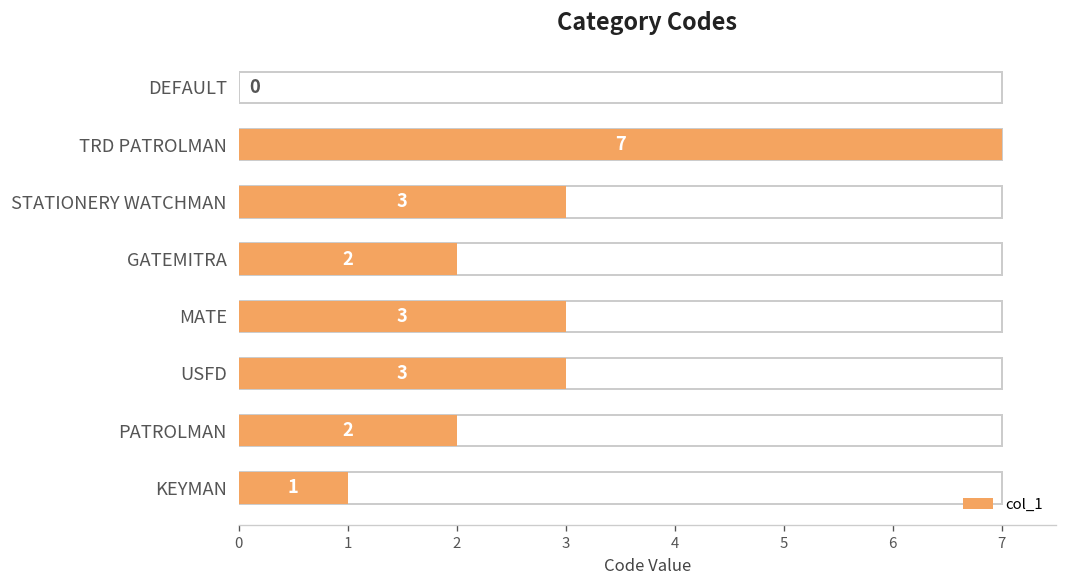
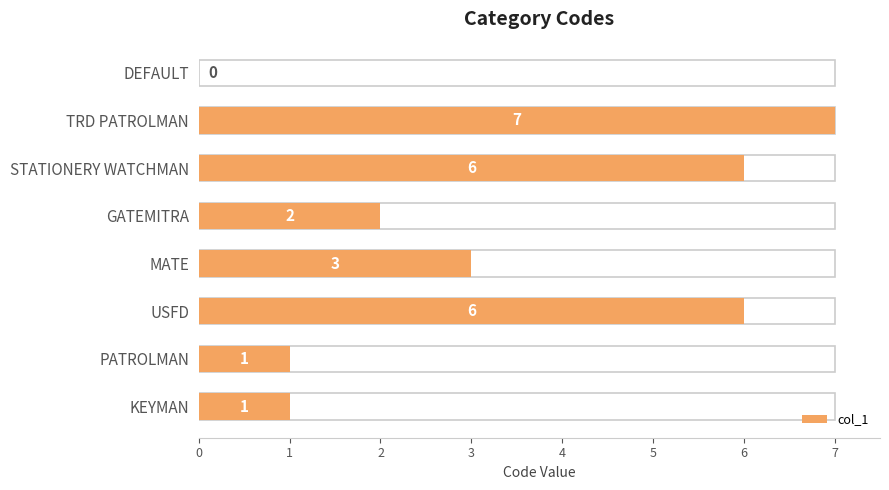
  {
    "col_1": {
      "DEFAULT": 0,
      "TRD PATROLMAN": 7,
-     "STATIONERY WATCHMAN": 3,
-     "USFD": 3,
-     "PATROLMAN": 2
+     "STATIONERY WATCHMAN": 6,
+     "USFD": 6,
+     "PATROLMAN": 1
    }
  }
